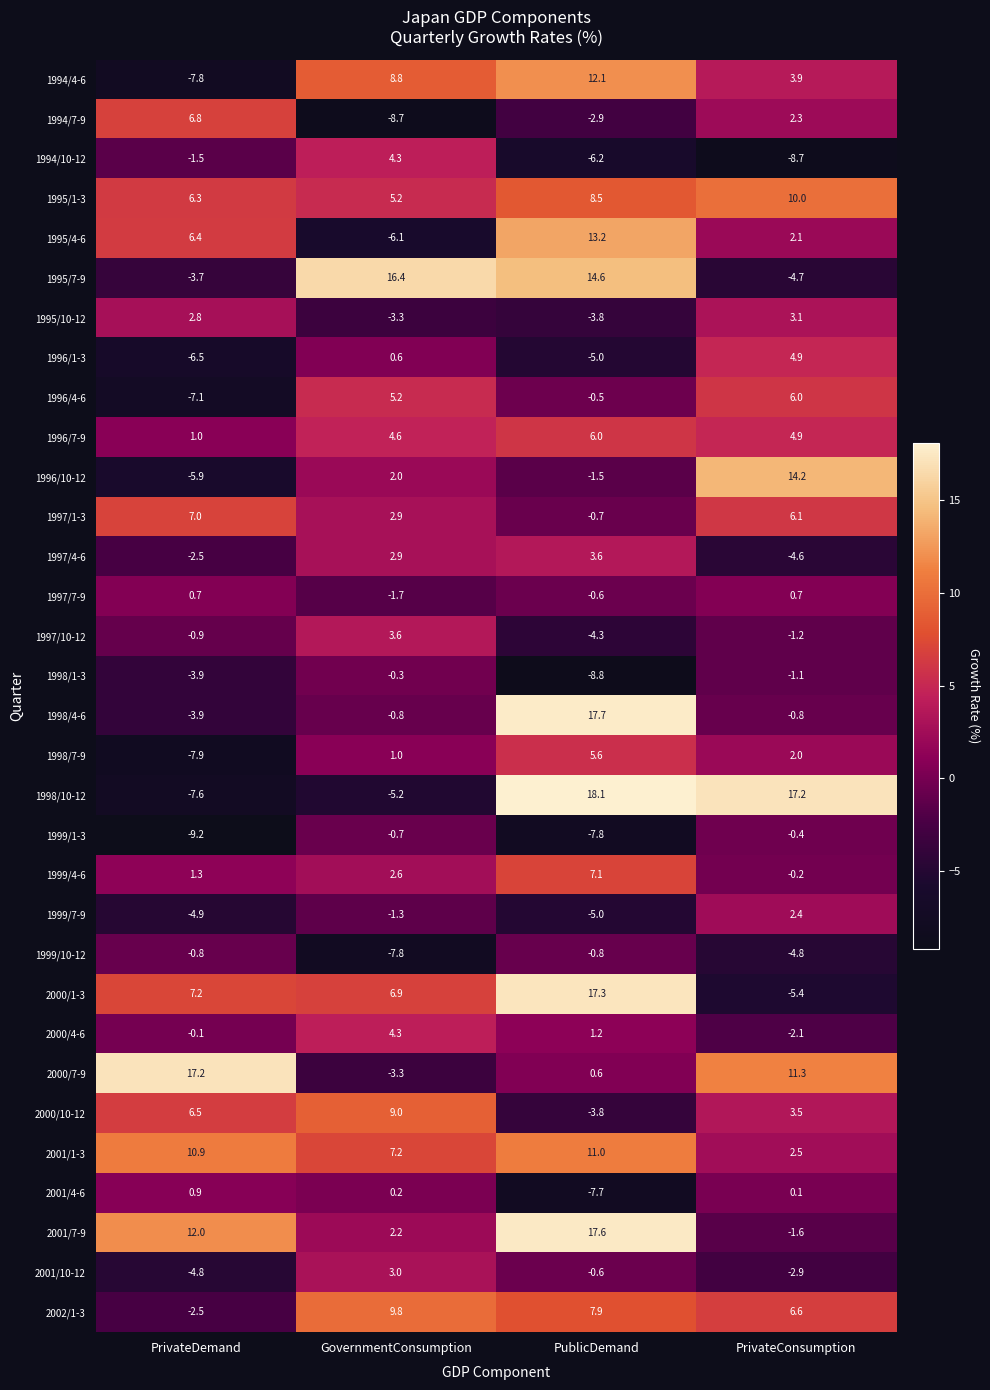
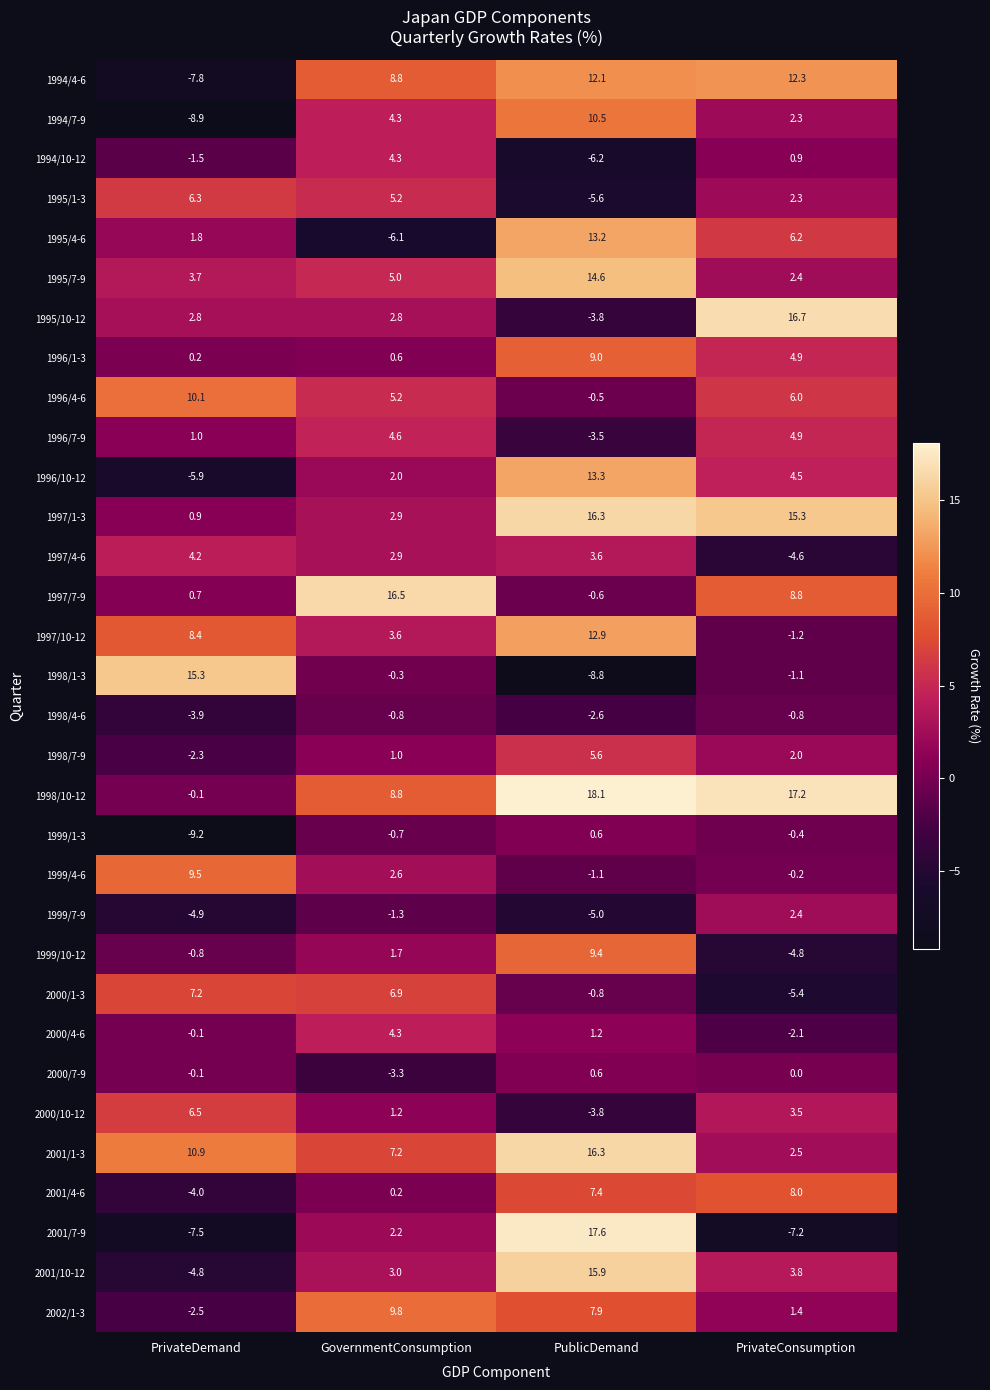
  {
    "1994/4-6": {
      "PrivateDemand": -7.8,
      "GovernmentConsumption": 8.8,
      "PublicDemand": 12.1,
-     "PrivateConsumption": 3.9
+     "PrivateConsumption": 12.3
    },
    "1994/7-9": {
-     "PrivateDemand": 6.8,
-     "GovernmentConsumption": -8.7,
-     "PublicDemand": -2.9,
+     "PrivateDemand": -8.9,
+     "GovernmentConsumption": 4.3,
+     "PublicDemand": 10.5,
      "PrivateConsumption": 2.3
    },
    "1994/10-12": {
      "PrivateDemand": -1.5,
      "GovernmentConsumption": 4.3,
      "PublicDemand": -6.2,
-     "PrivateConsumption": -8.7
+     "PrivateConsumption": 0.9
    },
    "1995/1-3": {
      "PrivateDemand": 6.3,
      "GovernmentConsumption": 5.2,
-     "PublicDemand": 8.5,
-     "PrivateConsumption": 10.0
+     "PublicDemand": -5.6,
+     "PrivateConsumption": 2.3
    },
    "1995/4-6": {
-     "PrivateDemand": 6.4,
+     "PrivateDemand": 1.8,
      "GovernmentConsumption": -6.1,
      "PublicDemand": 13.2,
-     "PrivateConsumption": 2.1
+     "PrivateConsumption": 6.2
    },
    "1995/7-9": {
-     "PrivateDemand": -3.7,
-     "GovernmentConsumption": 16.4,
+     "PrivateDemand": 3.7,
+     "GovernmentConsumption": 5.0,
      "PublicDemand": 14.6,
-     "PrivateConsumption": -4.7
+     "PrivateConsumption": 2.4
    },
    "1995/10-12": {
      "PrivateDemand": 2.8,
-     "GovernmentConsumption": -3.3,
+     "GovernmentConsumption": 2.8,
      "PublicDemand": -3.8,
-     "PrivateConsumption": 3.1
+     "PrivateConsumption": 16.7
    },
    "1996/1-3": {
-     "PrivateDemand": -6.5,
+     "PrivateDemand": 0.2,
      "GovernmentConsumption": 0.6,
-     "PublicDemand": -5.0,
+     "PublicDemand": 9.0,
      "PrivateConsumption": 4.9
    },
    "1996/4-6": {
-     "PrivateDemand": -7.1,
+     "PrivateDemand": 10.1,
      "GovernmentConsumption": 5.2,
      "PublicDemand": -0.5,
      "PrivateConsumption": 6.0
    },
    "1996/7-9": {
      "PrivateDemand": 1.0,
      "GovernmentConsumption": 4.6,
-     "PublicDemand": 6.0,
+     "PublicDemand": -3.5,
      "PrivateConsumption": 4.9
    },
    "1996/10-12": {
      "PrivateDemand": -5.9,
      "GovernmentConsumption": 2.0,
-     "PublicDemand": -1.5,
-     "PrivateConsumption": 14.2
+     "PublicDemand": 13.3,
+     "PrivateConsumption": 4.5
    },
    "1997/1-3": {
-     "PrivateDemand": 7.0,
+     "PrivateDemand": 0.9,
      "GovernmentConsumption": 2.9,
-     "PublicDemand": -0.7,
-     "PrivateConsumption": 6.1
+     "PublicDemand": 16.3,
+     "PrivateConsumption": 15.3
    },
    "1997/4-6": {
-     "PrivateDemand": -2.5,
+     "PrivateDemand": 4.2,
      "GovernmentConsumption": 2.9,
      "PublicDemand": 3.6,
      "PrivateConsumption": -4.6
    },
    "1997/7-9": {
      "PrivateDemand": 0.7,
-     "GovernmentConsumption": -1.7,
+     "GovernmentConsumption": 16.5,
      "PublicDemand": -0.6,
-     "PrivateConsumption": 0.7
+     "PrivateConsumption": 8.8
    },
    "1997/10-12": {
-     "PrivateDemand": -0.9,
+     "PrivateDemand": 8.4,
      "GovernmentConsumption": 3.6,
-     "PublicDemand": -4.3,
+     "PublicDemand": 12.9,
      "PrivateConsumption": -1.2
    },
    "1998/1-3": {
-     "PrivateDemand": -3.9,
+     "PrivateDemand": 15.3,
      "GovernmentConsumption": -0.3,
      "PublicDemand": -8.8,
      "PrivateConsumption": -1.1
    },
    "1998/4-6": {
      "PrivateDemand": -3.9,
      "GovernmentConsumption": -0.8,
-     "PublicDemand": 17.7,
+     "PublicDemand": -2.6,
      "PrivateConsumption": -0.8
    },
    "1998/7-9": {
-     "PrivateDemand": -7.9,
+     "PrivateDemand": -2.3,
      "GovernmentConsumption": 1.0,
      "PublicDemand": 5.6,
      "PrivateConsumption": 2.0
    },
    "1998/10-12": {
-     "PrivateDemand": -7.6,
-     "GovernmentConsumption": -5.2,
+     "PrivateDemand": -0.1,
+     "GovernmentConsumption": 8.8,
      "PublicDemand": 18.1,
      "PrivateConsumption": 17.2
    },
    "1999/1-3": {
      "PrivateDemand": -9.2,
      "GovernmentConsumption": -0.7,
-     "PublicDemand": -7.8,
+     "PublicDemand": 0.6,
      "PrivateConsumption": -0.4
    },
    "1999/4-6": {
-     "PrivateDemand": 1.3,
+     "PrivateDemand": 9.5,
      "GovernmentConsumption": 2.6,
-     "PublicDemand": 7.1,
+     "PublicDemand": -1.1,
      "PrivateConsumption": -0.2
    },
    "1999/7-9": {
      "PrivateDemand": -4.9,
      "GovernmentConsumption": -1.3,
      "PublicDemand": -5.0,
      "PrivateConsumption": 2.4
    },
    "1999/10-12": {
      "PrivateDemand": -0.8,
-     "GovernmentConsumption": -7.8,
-     "PublicDemand": -0.8,
+     "GovernmentConsumption": 1.7,
+     "PublicDemand": 9.4,
      "PrivateConsumption": -4.8
    },
    "2000/1-3": {
      "PrivateDemand": 7.2,
      "GovernmentConsumption": 6.9,
-     "PublicDemand": 17.3,
+     "PublicDemand": -0.8,
      "PrivateConsumption": -5.4
    },
    "2000/4-6": {
      "PrivateDemand": -0.1,
      "GovernmentConsumption": 4.3,
      "PublicDemand": 1.2,
      "PrivateConsumption": -2.1
    },
    "2000/7-9": {
-     "PrivateDemand": 17.2,
+     "PrivateDemand": -0.1,
      "GovernmentConsumption": -3.3,
      "PublicDemand": 0.6,
-     "PrivateConsumption": 11.3
+     "PrivateConsumption": 0.0
    },
    "2000/10-12": {
      "PrivateDemand": 6.5,
-     "GovernmentConsumption": 9.0,
+     "GovernmentConsumption": 1.2,
      "PublicDemand": -3.8,
      "PrivateConsumption": 3.5
    },
    "2001/1-3": {
      "PrivateDemand": 10.9,
      "GovernmentConsumption": 7.2,
-     "PublicDemand": 11.0,
+     "PublicDemand": 16.3,
      "PrivateConsumption": 2.5
    },
    "2001/4-6": {
-     "PrivateDemand": 0.9,
+     "PrivateDemand": -4.0,
      "GovernmentConsumption": 0.2,
-     "PublicDemand": -7.7,
-     "PrivateConsumption": 0.1
+     "PublicDemand": 7.4,
+     "PrivateConsumption": 8.0
    },
    "2001/7-9": {
-     "PrivateDemand": 12.0,
+     "PrivateDemand": -7.5,
      "GovernmentConsumption": 2.2,
      "PublicDemand": 17.6,
-     "PrivateConsumption": -1.6
+     "PrivateConsumption": -7.2
    },
    "2001/10-12": {
      "PrivateDemand": -4.8,
      "GovernmentConsumption": 3.0,
-     "PublicDemand": -0.6,
-     "PrivateConsumption": -2.9
+     "PublicDemand": 15.9,
+     "PrivateConsumption": 3.8
    },
    "2002/1-3": {
      "PrivateDemand": -2.5,
      "GovernmentConsumption": 9.8,
      "PublicDemand": 7.9,
-     "PrivateConsumption": 6.6
+     "PrivateConsumption": 1.4
    }
  }
